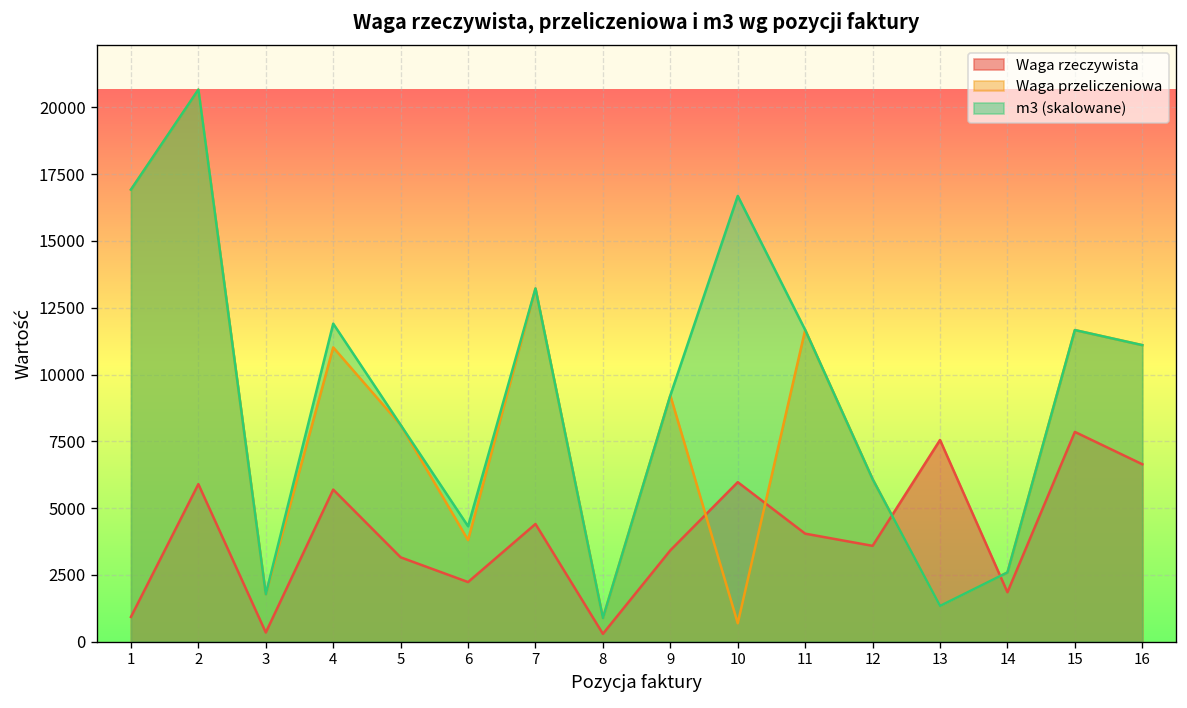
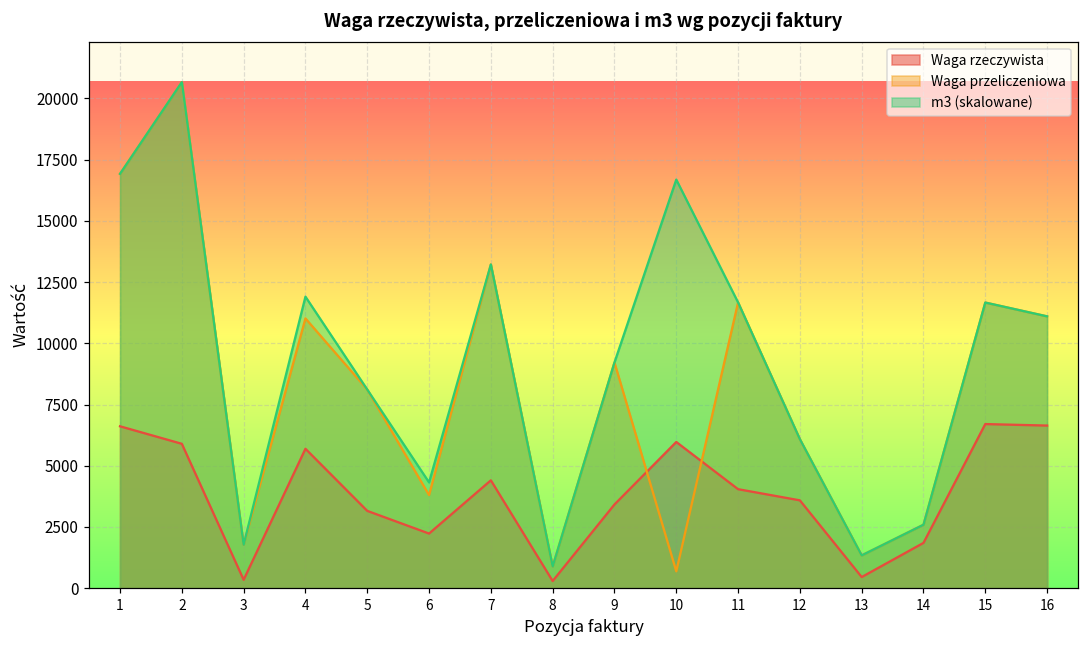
  {
    "Waga rzeczywista": {
-     "1": 900,
+     "1": 6600,
      "2": 5900,
      "3": 300,
      "4": 5700,
      "5": 3200,
      "6": 2200,
      "7": 4400,
      "8": 300,
      "9": 3400,
      "10": 6000,
      "11": 4000,
      "12": 3600,
-     "13": 7600,
+     "13": 500,
      "14": 1900,
-     "15": 7900,
+     "15": 6700,
      "16": 6600
    },
    "Waga przeliczeniowa": {
      "4": 11000,
      "6": 3800,
      "10": 700
    },
    "m3 (skalowane)": {
      "4": 11900,
      "6": 4300,
      "10": 16700
    }
  }
